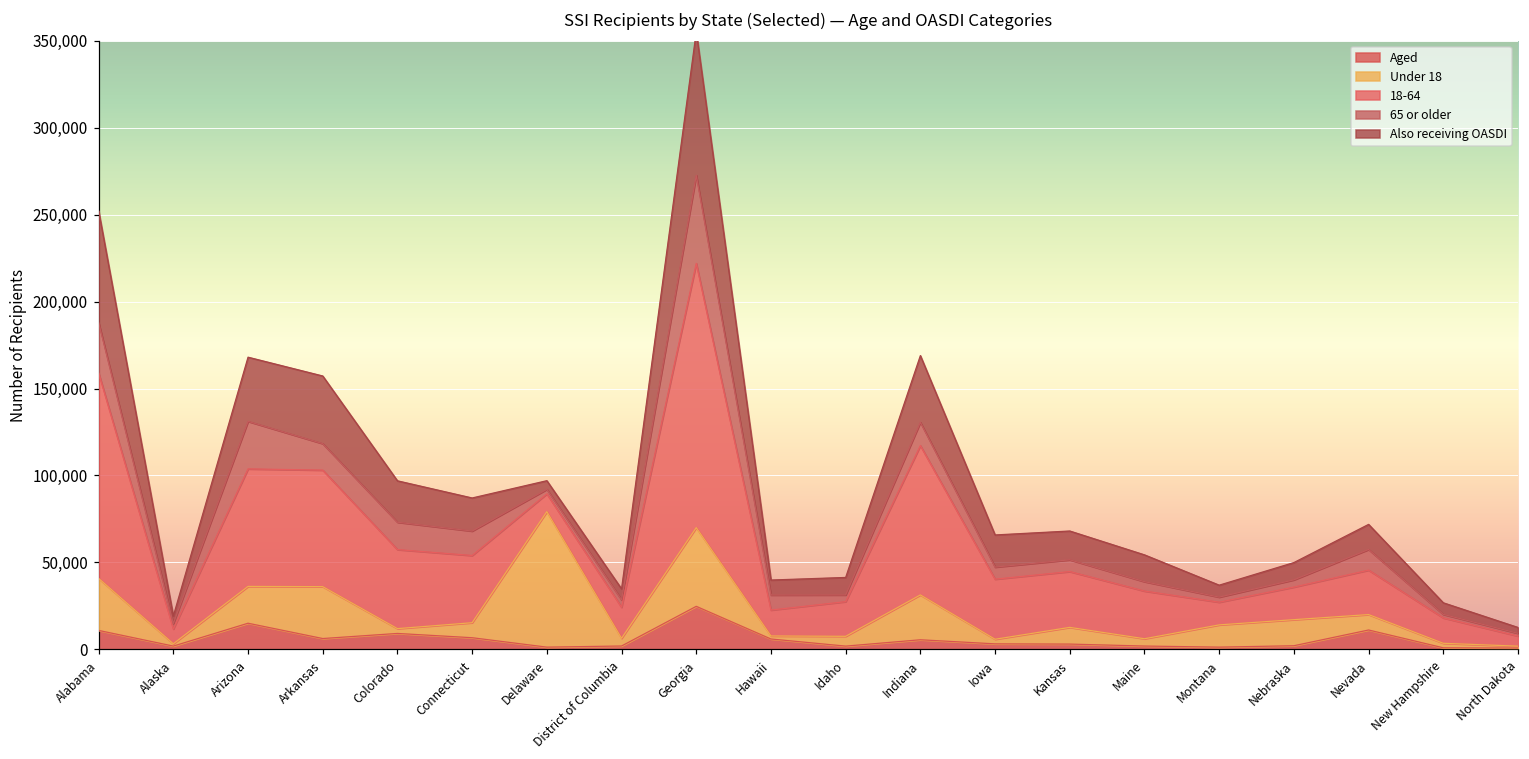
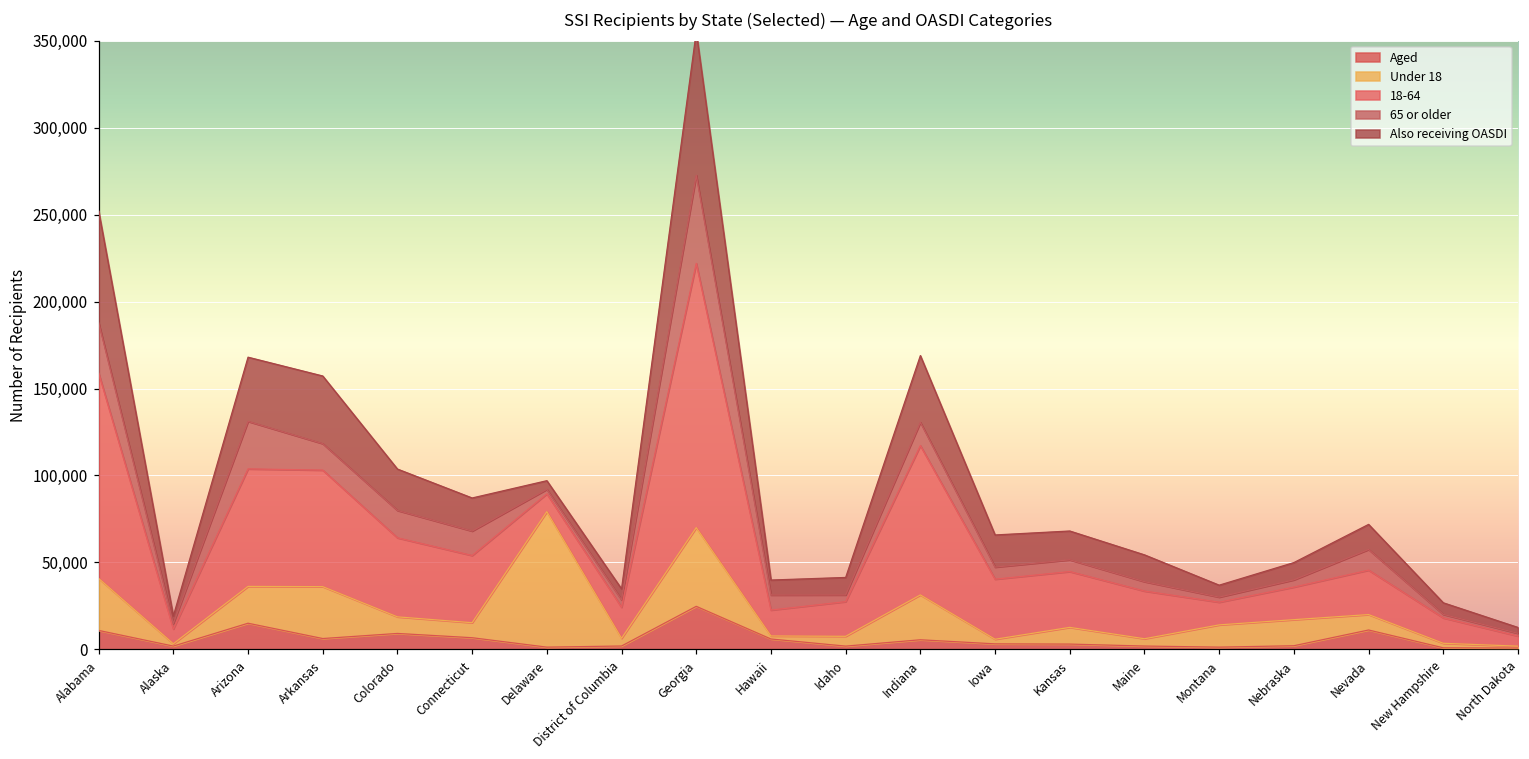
  {
    "Under 18": {
      "Alabama": "30,000",
      "Arizona": "21,000",
      "Arkansas": "30,000",
-     "Colorado": "3,000",
+     "Colorado": "10,000",
      "Connecticut": "9,000",
      "Delaware": "78,000",
      "District of Columbia": "4,000",
      "Georgia": "45,000",
      "Hawaii": "2,000",
      "Idaho": "6,000",
      "Indiana": "26,000",
      "Iowa": "3,000",
      "Kansas": "10,000",
      "Maine": "4,000",
      "Montana": "13,000",
      "Nebraska": "15,000",
      "Nevada": "9,000",
      "New Hampshire": "3,000"
    }
  }
